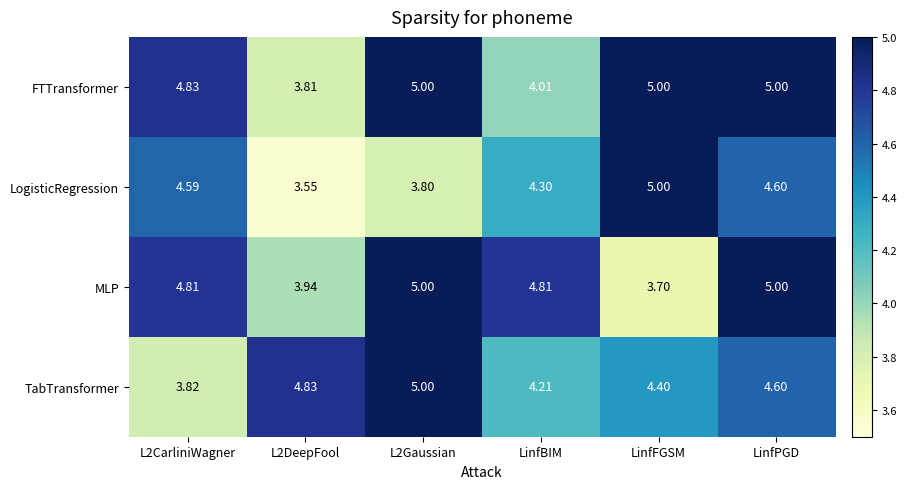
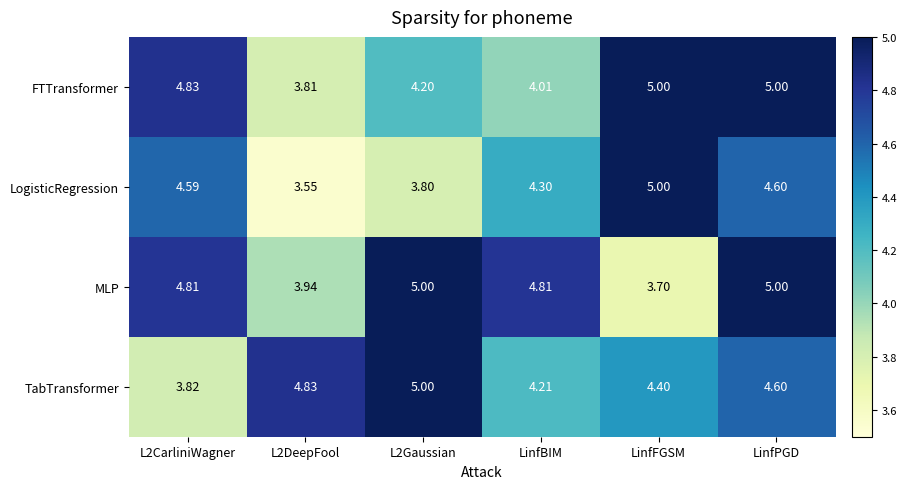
  {
    "FTTransformer": {
      "L2CarliniWagner": 4.83,
      "L2DeepFool": 3.81,
-     "L2Gaussian": 5.00,
+     "L2Gaussian": 4.20,
      "LinfBIM": 4.01,
      "LinfFGSM": 5.00,
      "LinfPGD": 5.00
    },
    "LogisticRegression": {
      "L2CarliniWagner": 4.59,
      "L2DeepFool": 3.55,
      "L2Gaussian": 3.80,
      "LinfBIM": 4.30,
      "LinfFGSM": 5.00,
      "LinfPGD": 4.60
    },
    "MLP": {
      "L2CarliniWagner": 4.81,
      "L2DeepFool": 3.94,
      "L2Gaussian": 5.00,
      "LinfBIM": 4.81,
      "LinfFGSM": 3.70,
      "LinfPGD": 5.00
    },
    "TabTransformer": {
      "L2CarliniWagner": 3.82,
      "L2DeepFool": 4.83,
      "L2Gaussian": 5.00,
      "LinfBIM": 4.21,
      "LinfFGSM": 4.40,
      "LinfPGD": 4.60
    }
  }
